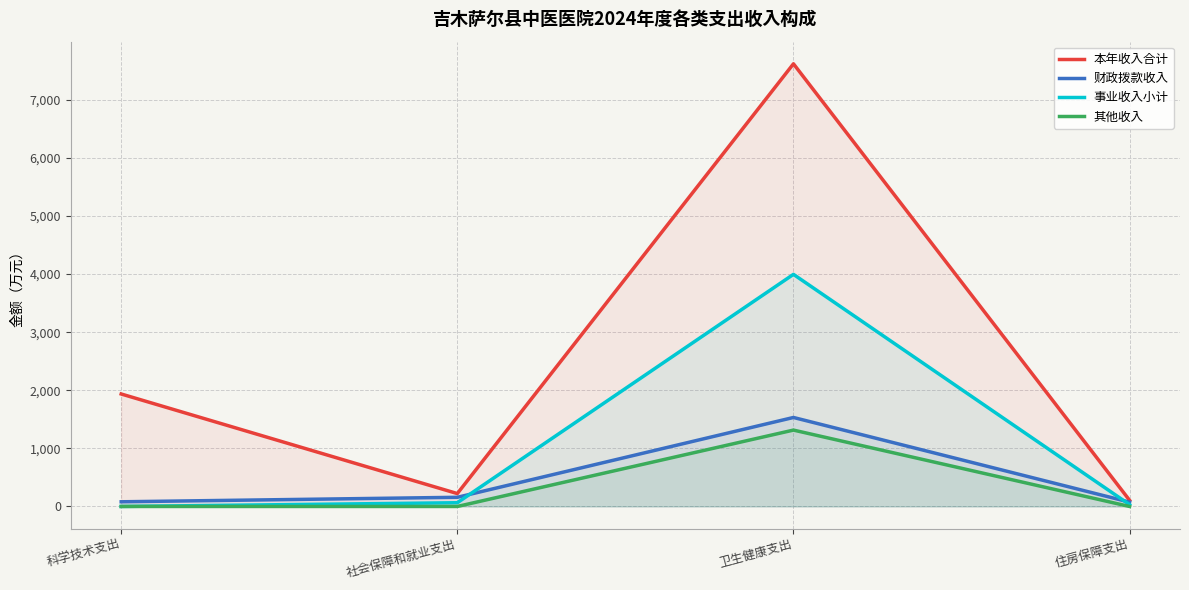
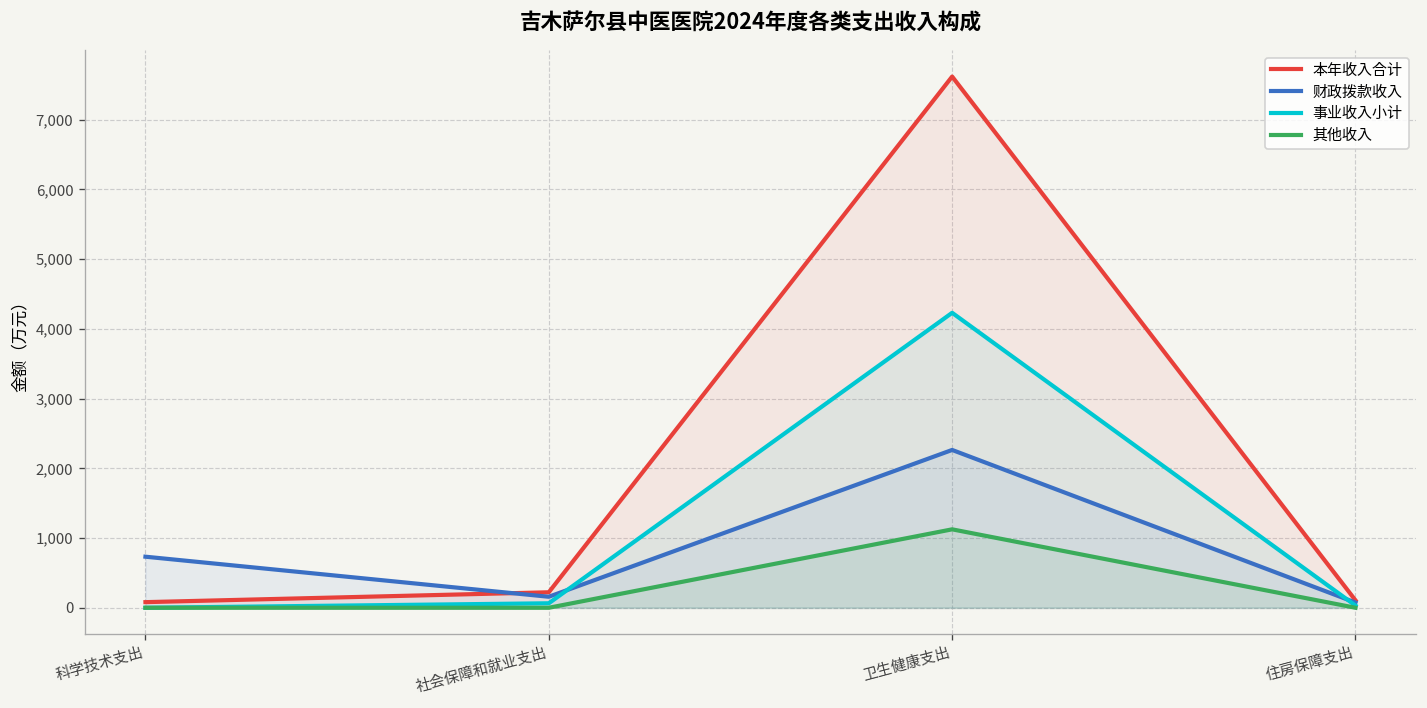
  {
    "本年收入合计": {
-     "科学技术支出": "1,900",
+     "科学技术支出": "100",
      "社会保障和就业支出": "200",
      "卫生健康支出": "7,600"
    },
    "财政拨款收入": {
-     "科学技术支出": "100",
+     "科学技术支出": "700",
      "社会保障和就业支出": "200",
-     "卫生健康支出": "1,500"
+     "卫生健康支出": "2,300"
    },
    "事业收入小计": {
      "社会保障和就业支出": "100",
-     "卫生健康支出": "4,000"
+     "卫生健康支出": "4,200"
    },
    "其他收入": {
      "社会保障和就业支出": "0",
-     "卫生健康支出": "1,300"
+     "卫生健康支出": "1,100"
    }
  }
